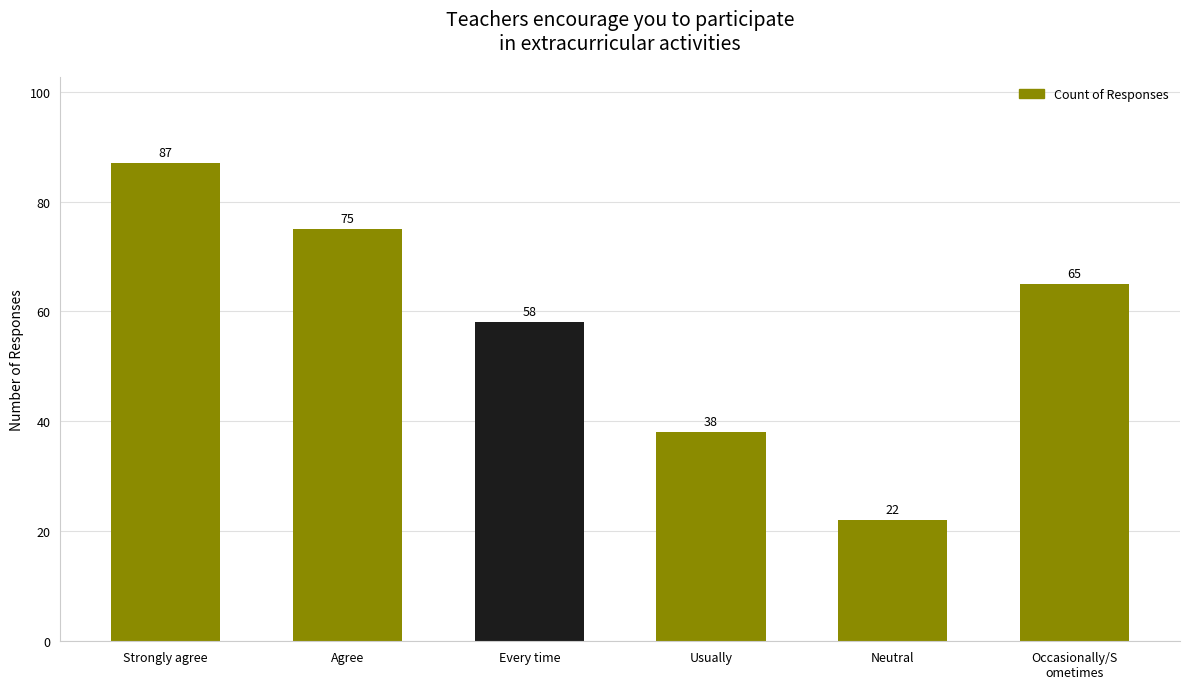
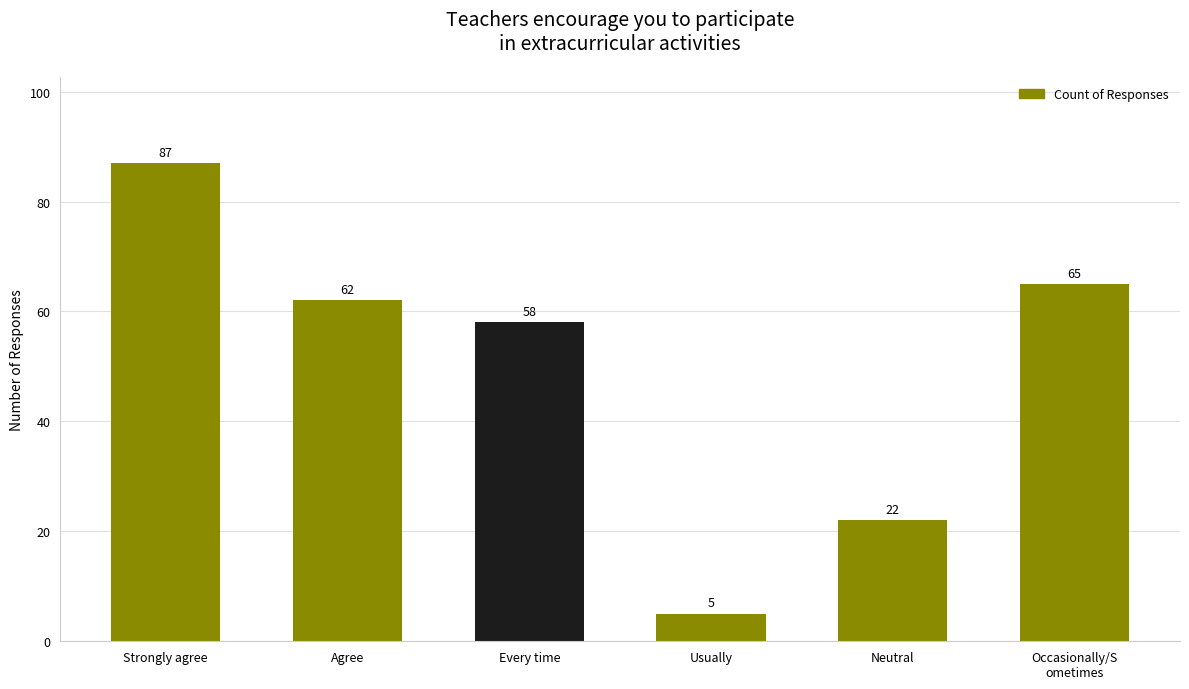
  {
    "Strongly agree": 87,
-   "Agree": 75,
+   "Agree": 62,
    "Every time": 58,
-   "Usually": 38,
+   "Usually": 5,
    "Neutral": 22,
    "Occasionally/S ometimes": 65
  }
